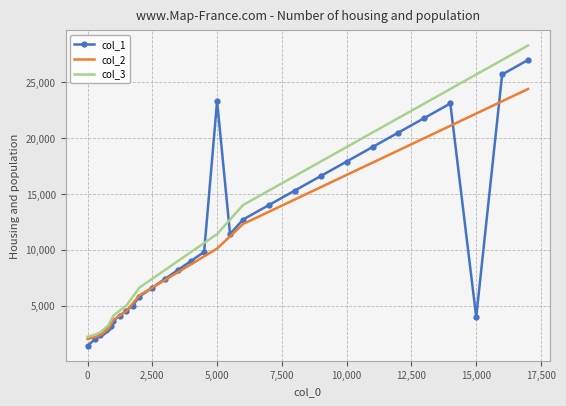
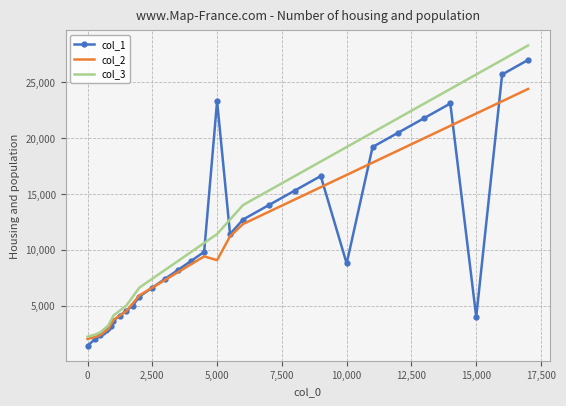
  {
    "col_1": {
      "0": "1,400",
      "5,000": "23,300",
-     "10,000": "17,900",
+     "10,000": "8,800",
      "15,000": "4,000"
    },
    "col_2": {
-     "5,000": "10,100",
+     "5,000": "9,100",
      "10,000": "16,700",
      "15,000": "22,200"
    },
    "col_3": {
      "2,500": "7,400",
      "5,000": "11,400",
      "10,000": "19,200",
      "15,000": "25,700"
    }
  }
